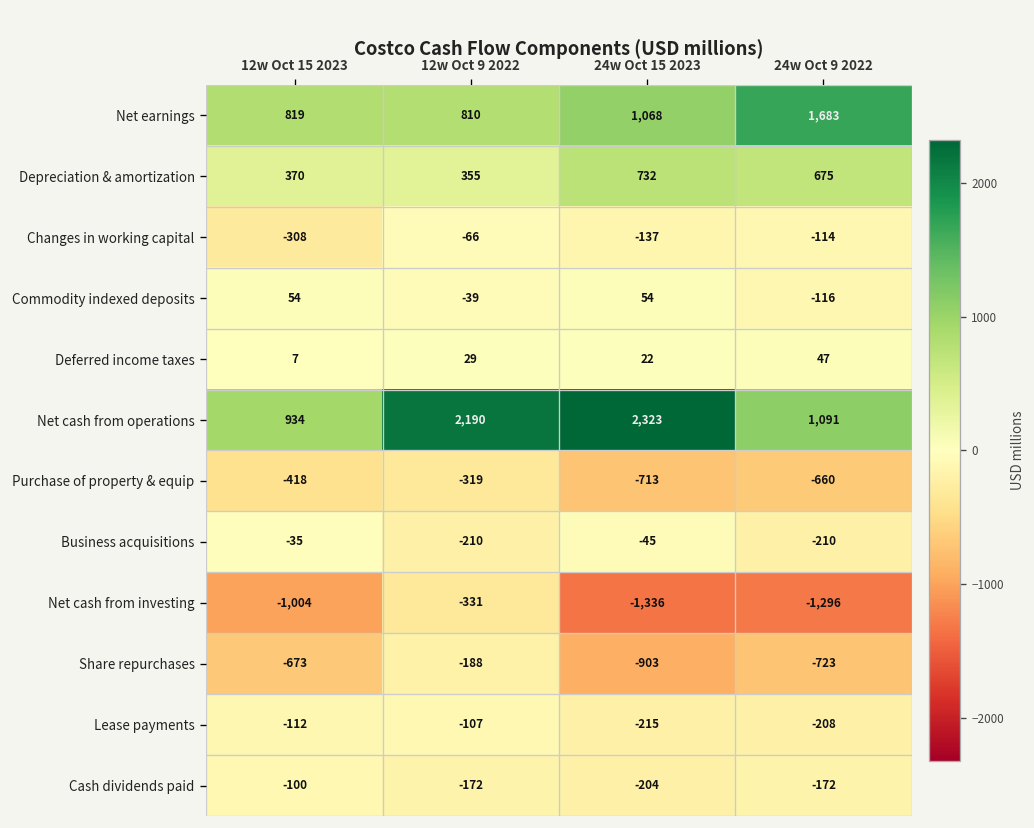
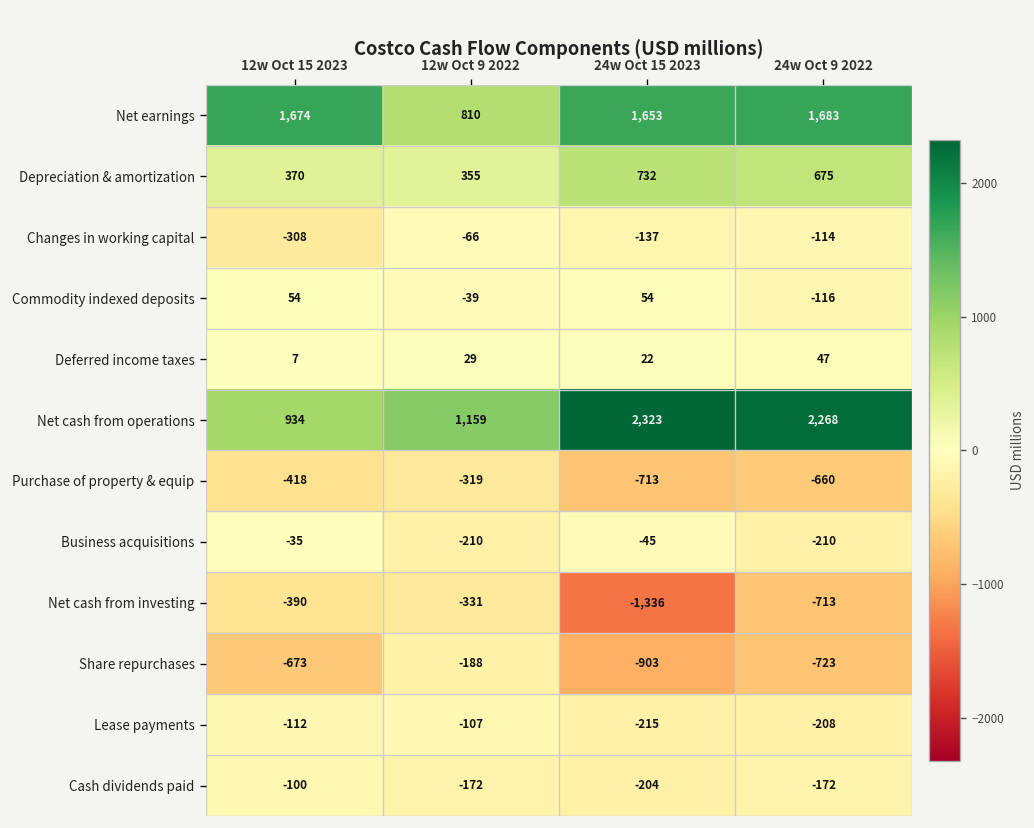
  {
    "Net earnings": {
-     "12w Oct 15 2023": "819",
+     "12w Oct 15 2023": "1,674",
      "12w Oct 9 2022": "810",
-     "24w Oct 15 2023": "1,068",
+     "24w Oct 15 2023": "1,653",
      "24w Oct 9 2022": "1,683"
    },
    "Depreciation & amortization": {
      "12w Oct 15 2023": "370",
      "12w Oct 9 2022": "355",
      "24w Oct 15 2023": "732",
      "24w Oct 9 2022": "675"
    },
    "Changes in working capital": {
      "12w Oct 15 2023": "-308",
      "12w Oct 9 2022": "-66",
      "24w Oct 15 2023": "-137",
      "24w Oct 9 2022": "-114"
    },
    "Commodity indexed deposits": {
      "12w Oct 15 2023": "54",
      "12w Oct 9 2022": "-39",
      "24w Oct 15 2023": "54",
      "24w Oct 9 2022": "-116"
    },
    "Deferred income taxes": {
      "12w Oct 15 2023": "7",
      "12w Oct 9 2022": "29",
      "24w Oct 15 2023": "22",
      "24w Oct 9 2022": "47"
    },
    "Net cash from operations": {
      "12w Oct 15 2023": "934",
-     "12w Oct 9 2022": "2,190",
+     "12w Oct 9 2022": "1,159",
      "24w Oct 15 2023": "2,323",
-     "24w Oct 9 2022": "1,091"
+     "24w Oct 9 2022": "2,268"
    },
    "Purchase of property & equip": {
      "12w Oct 15 2023": "-418",
      "12w Oct 9 2022": "-319",
      "24w Oct 15 2023": "-713",
      "24w Oct 9 2022": "-660"
    },
    "Business acquisitions": {
      "12w Oct 15 2023": "-35",
      "12w Oct 9 2022": "-210",
      "24w Oct 15 2023": "-45",
      "24w Oct 9 2022": "-210"
    },
    "Net cash from investing": {
-     "12w Oct 15 2023": "-1,004",
+     "12w Oct 15 2023": "-390",
      "12w Oct 9 2022": "-331",
      "24w Oct 15 2023": "-1,336",
-     "24w Oct 9 2022": "-1,296"
+     "24w Oct 9 2022": "-713"
    },
    "Share repurchases": {
      "12w Oct 15 2023": "-673",
      "12w Oct 9 2022": "-188",
      "24w Oct 15 2023": "-903",
      "24w Oct 9 2022": "-723"
    },
    "Lease payments": {
      "12w Oct 15 2023": "-112",
      "12w Oct 9 2022": "-107",
      "24w Oct 15 2023": "-215",
      "24w Oct 9 2022": "-208"
    },
    "Cash dividends paid": {
      "12w Oct 15 2023": "-100",
      "12w Oct 9 2022": "-172",
      "24w Oct 15 2023": "-204",
      "24w Oct 9 2022": "-172"
    }
  }
